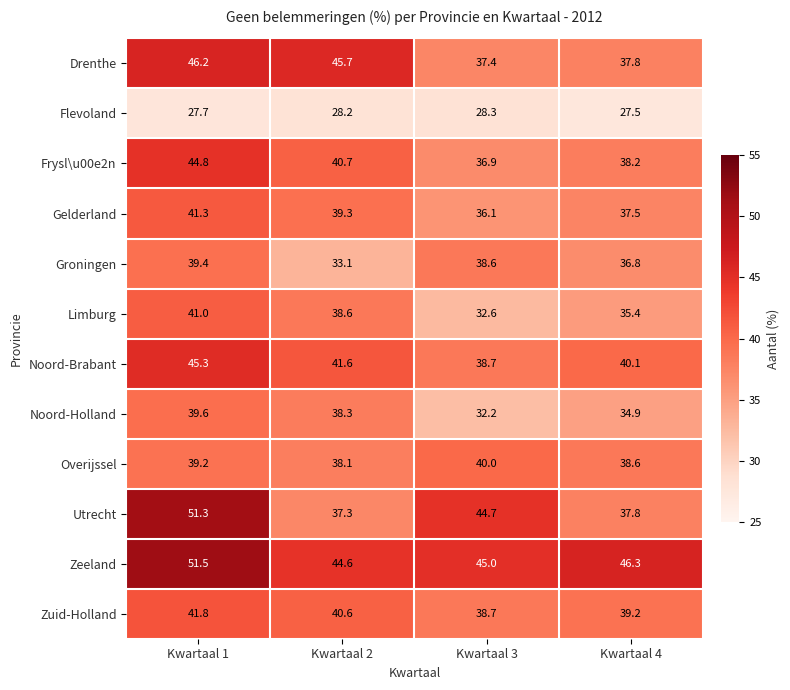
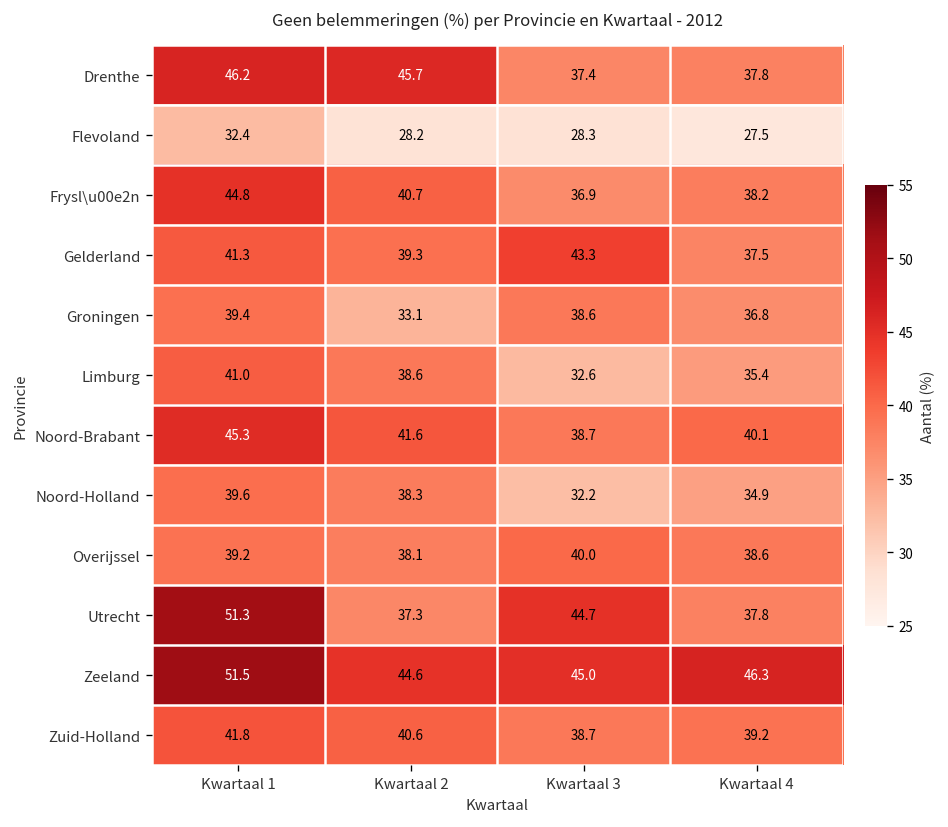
  {
    "Drenthe": {
      "Kwartaal 1": 46.2,
      "Kwartaal 2": 45.7,
      "Kwartaal 3": 37.4,
      "Kwartaal 4": 37.8
    },
    "Flevoland": {
-     "Kwartaal 1": 27.7,
+     "Kwartaal 1": 32.4,
      "Kwartaal 2": 28.2,
      "Kwartaal 3": 28.3,
      "Kwartaal 4": 27.5
    },
    "Frysl\\u00e2n": {
      "Kwartaal 1": 44.8,
      "Kwartaal 2": 40.7,
      "Kwartaal 3": 36.9,
      "Kwartaal 4": 38.2
    },
    "Gelderland": {
      "Kwartaal 1": 41.3,
      "Kwartaal 2": 39.3,
-     "Kwartaal 3": 36.1,
+     "Kwartaal 3": 43.3,
      "Kwartaal 4": 37.5
    },
    "Groningen": {
      "Kwartaal 1": 39.4,
      "Kwartaal 2": 33.1,
      "Kwartaal 3": 38.6,
      "Kwartaal 4": 36.8
    },
    "Limburg": {
      "Kwartaal 1": 41.0,
      "Kwartaal 2": 38.6,
      "Kwartaal 3": 32.6,
      "Kwartaal 4": 35.4
    },
    "Noord-Brabant": {
      "Kwartaal 1": 45.3,
      "Kwartaal 2": 41.6,
      "Kwartaal 3": 38.7,
      "Kwartaal 4": 40.1
    },
    "Noord-Holland": {
      "Kwartaal 1": 39.6,
      "Kwartaal 2": 38.3,
      "Kwartaal 3": 32.2,
      "Kwartaal 4": 34.9
    },
    "Overijssel": {
      "Kwartaal 1": 39.2,
      "Kwartaal 2": 38.1,
      "Kwartaal 3": 40.0,
      "Kwartaal 4": 38.6
    },
    "Utrecht": {
      "Kwartaal 1": 51.3,
      "Kwartaal 2": 37.3,
      "Kwartaal 3": 44.7,
      "Kwartaal 4": 37.8
    },
    "Zeeland": {
      "Kwartaal 1": 51.5,
      "Kwartaal 2": 44.6,
      "Kwartaal 3": 45.0,
      "Kwartaal 4": 46.3
    },
    "Zuid-Holland": {
      "Kwartaal 1": 41.8,
      "Kwartaal 2": 40.6,
      "Kwartaal 3": 38.7,
      "Kwartaal 4": 39.2
    }
  }
